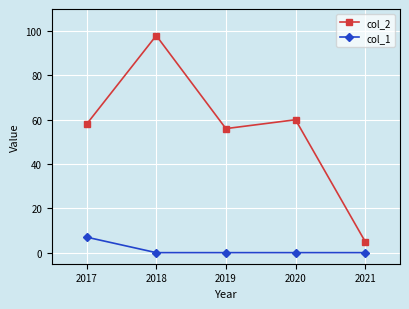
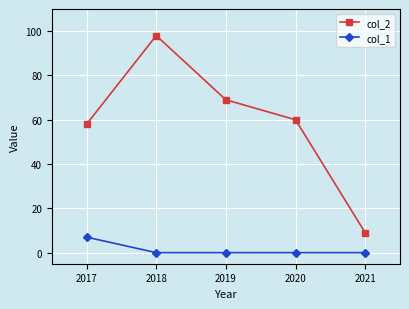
  {
    "col_2": {
      "2017": 58,
      "2018": 98,
-     "2019": 56,
+     "2019": 69,
      "2020": 60,
-     "2021": 5
+     "2021": 9
    },
    "col_1": {
      "2017": 7,
      "2018": 0,
      "2019": 0,
      "2020": 0,
      "2021": 0
    }
  }
